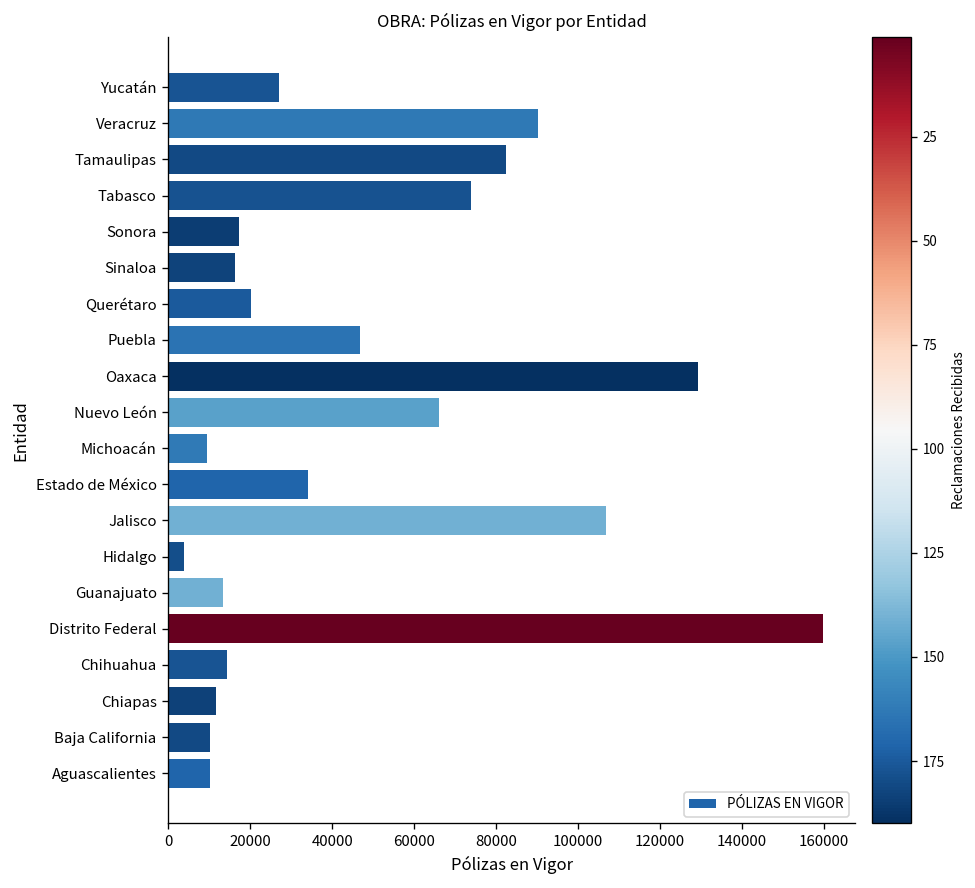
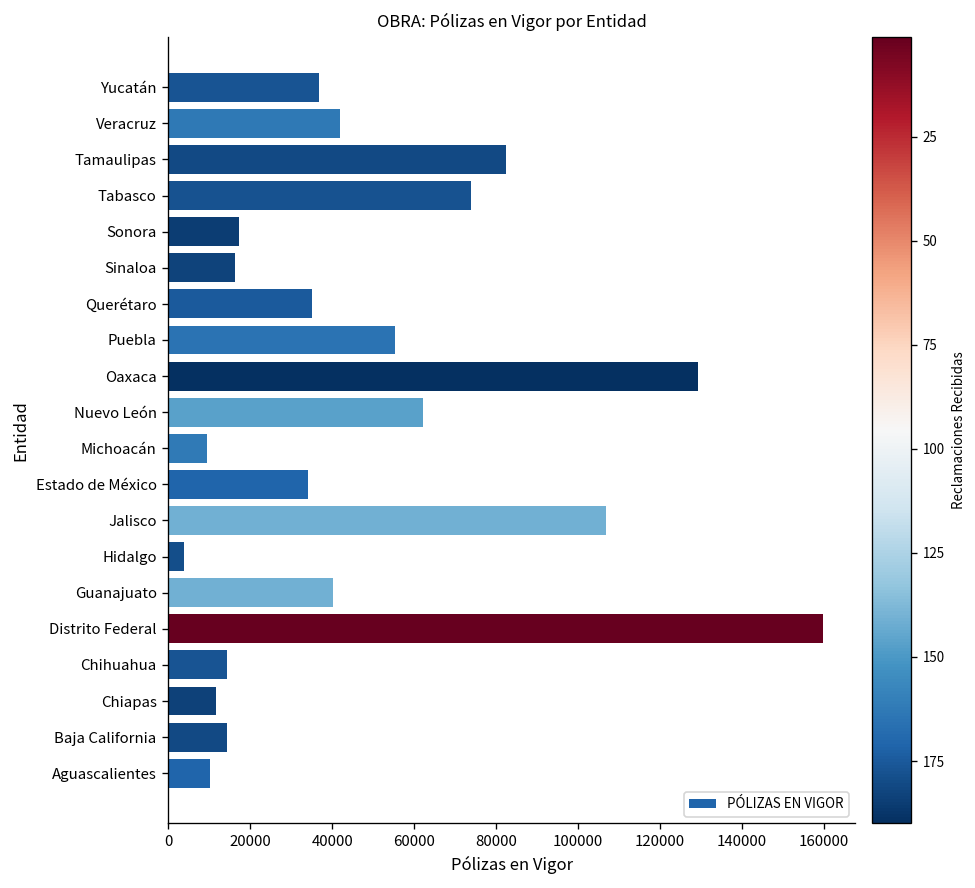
  {
-   "Yucatán": 27000,
-   "Veracruz": 90000,
+   "Yucatán": 37000,
+   "Veracruz": 42000,
    "Tamaulipas": 82000,
    "Tabasco": 74000,
    "Sonora": 17000,
    "Sinaloa": 16000,
-   "Querétaro": 20000,
-   "Puebla": 47000,
+   "Querétaro": 35000,
+   "Puebla": 55000,
    "Oaxaca": 129000,
-   "Nuevo León": 66000,
+   "Nuevo León": 62000,
    "Michoacán": 9000,
    "Estado de México": 34000,
    "Jalisco": 107000,
    "Hidalgo": 4000,
-   "Guanajuato": 13000,
+   "Guanajuato": 40000,
    "Distrito Federal": 160000,
    "Chihuahua": 14000,
    "Chiapas": 12000,
-   "Baja California": 10000,
+   "Baja California": 14000,
    "Aguascalientes": 10000
  }
